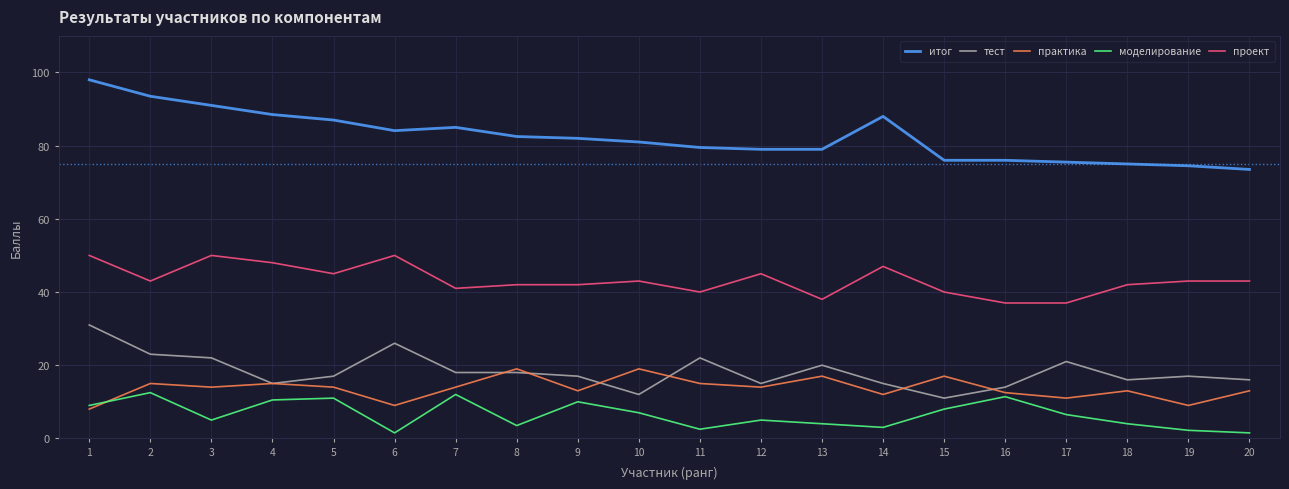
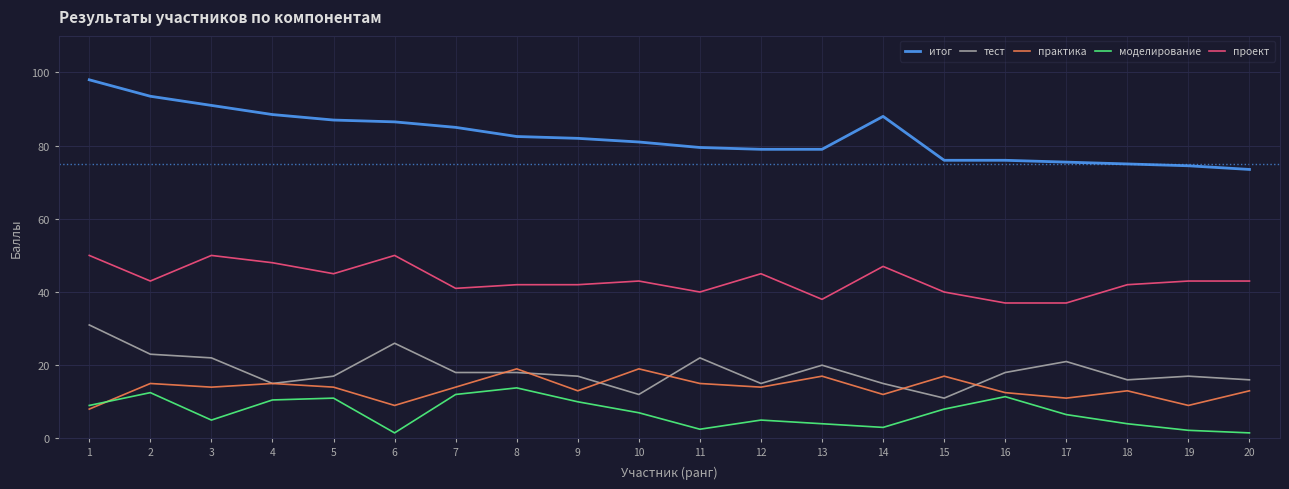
  {
    "итог": {
      "1": 98,
      "2": 94,
      "3": 91,
      "4": 89,
      "5": 87,
-     "6": 84,
+     "6": 87,
      "7": 85,
      "8": 83,
      "9": 82,
      "10": 81,
      "11": 80,
      "12": 79,
      "13": 79,
      "14": 88,
      "15": 76,
      "16": 76,
      "17": 76,
      "18": 75,
      "19": 75,
      "20": 74
    },
    "тест": {
      "1": 31,
      "2": 23,
      "3": 22,
      "5": 17,
      "6": 26,
      "7": 18,
      "8": 18,
      "9": 17,
      "10": 12,
      "11": 22,
      "12": 15,
      "13": 20,
      "14": 15,
      "15": 11,
-     "16": 14,
+     "16": 18,
      "17": 21,
      "18": 16,
      "19": 17,
      "20": 16
    },
    "практика": {
      "1": 8,
      "2": 15,
      "3": 14,
      "5": 14,
      "6": 9,
      "7": 14,
      "8": 19,
      "9": 13,
      "10": 19,
      "11": 15,
      "12": 14,
      "13": 17,
      "14": 12,
      "15": 17,
      "16": 13,
      "17": 11,
      "18": 13,
      "19": 9,
      "20": 13
    },
    "моделирование": {
      "1": 9,
      "2": 13,
      "3": 5,
      "4": 11,
      "5": 11,
      "6": 2,
      "7": 12,
-     "8": 4,
+     "8": 14,
      "9": 10,
      "10": 7,
      "11": 3,
      "12": 5,
      "13": 4,
      "14": 3,
      "15": 8,
      "16": 11,
      "17": 7,
      "18": 4,
      "19": 2,
      "20": 2
    },
    "проект": {
      "1": 50,
      "2": 43,
      "3": 50,
      "4": 48,
      "5": 45,
      "6": 50,
      "7": 41,
      "8": 42,
      "9": 42,
      "10": 43,
      "11": 40,
      "12": 45,
      "13": 38,
      "14": 47,
      "15": 40,
      "16": 37,
      "17": 37,
      "18": 42,
      "19": 43,
      "20": 43
    }
  }
